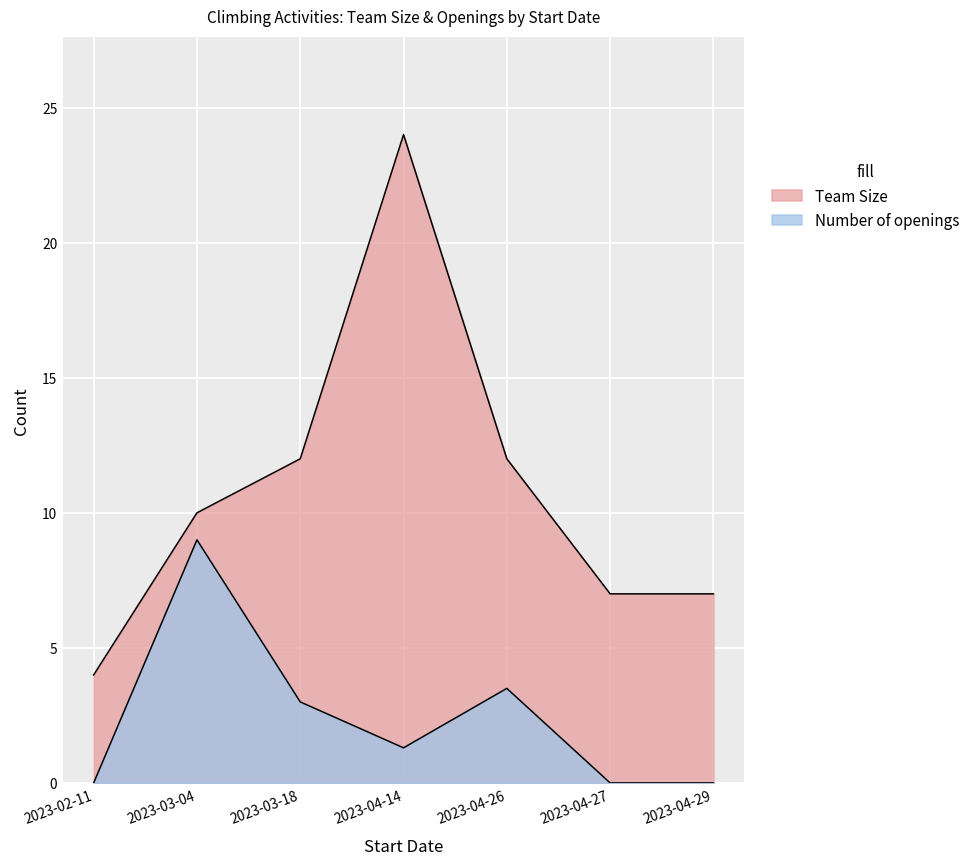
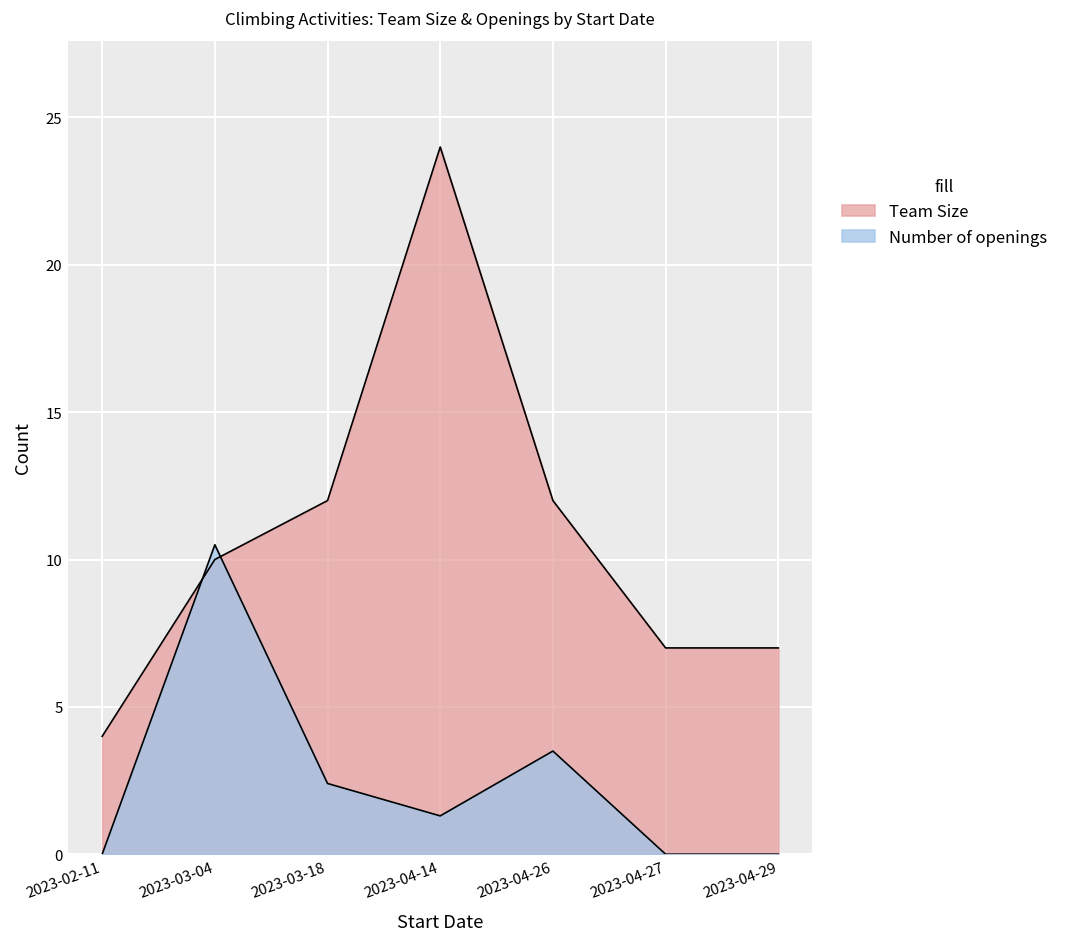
  {
    "Team Size": {
      "2023-02-11": 4.0,
      "2023-03-04": 10.0,
      "2023-03-18": 12.0,
      "2023-04-14": 24.0,
      "2023-04-26": 12.0,
      "2023-04-27": 7.0,
      "2023-04-29": 7.0
    },
    "Number of openings": {
      "2023-02-11": 0.0,
-     "2023-03-04": 9.0,
-     "2023-03-18": 3.0,
+     "2023-03-04": 10.5,
+     "2023-03-18": 2.4,
      "2023-04-14": 1.3,
      "2023-04-26": 3.5,
      "2023-04-27": 0.0,
      "2023-04-29": 0.0
    }
  }
